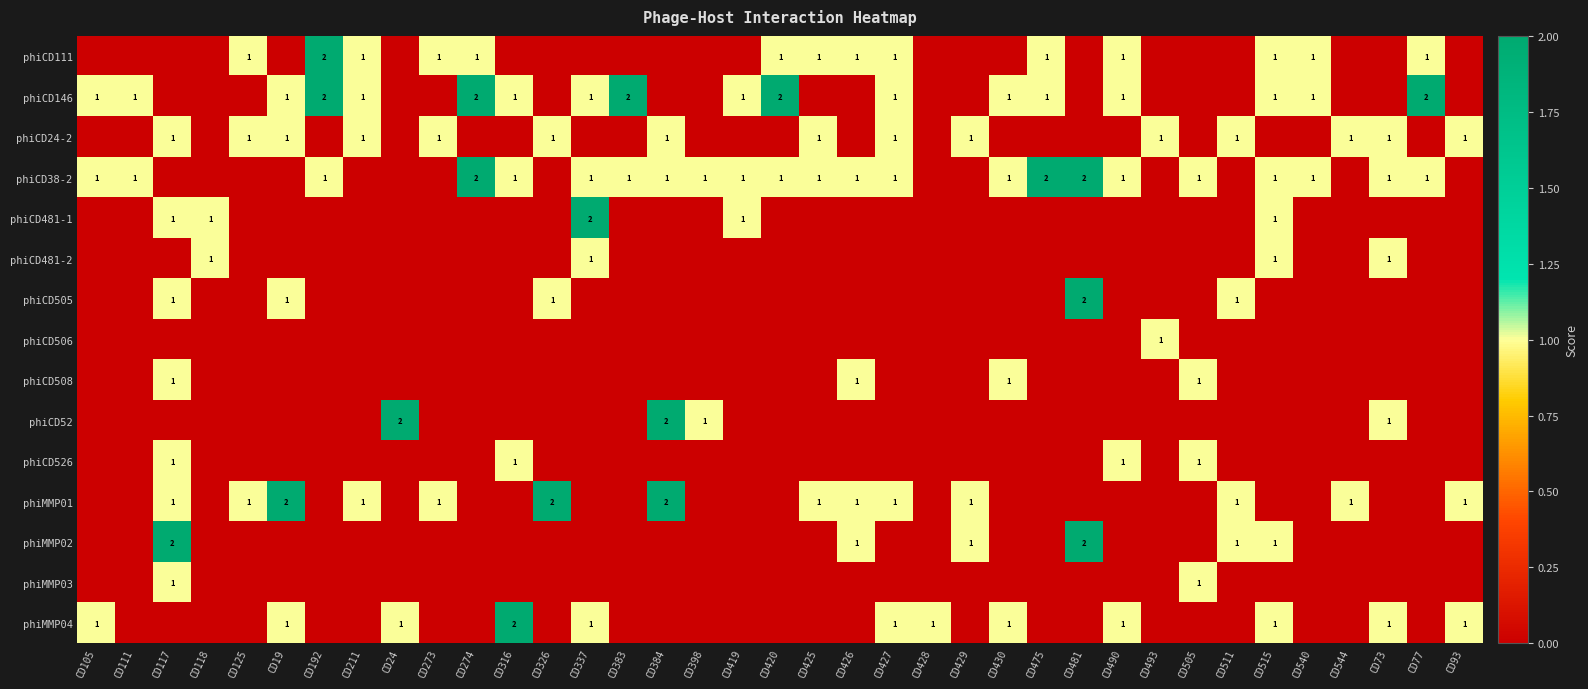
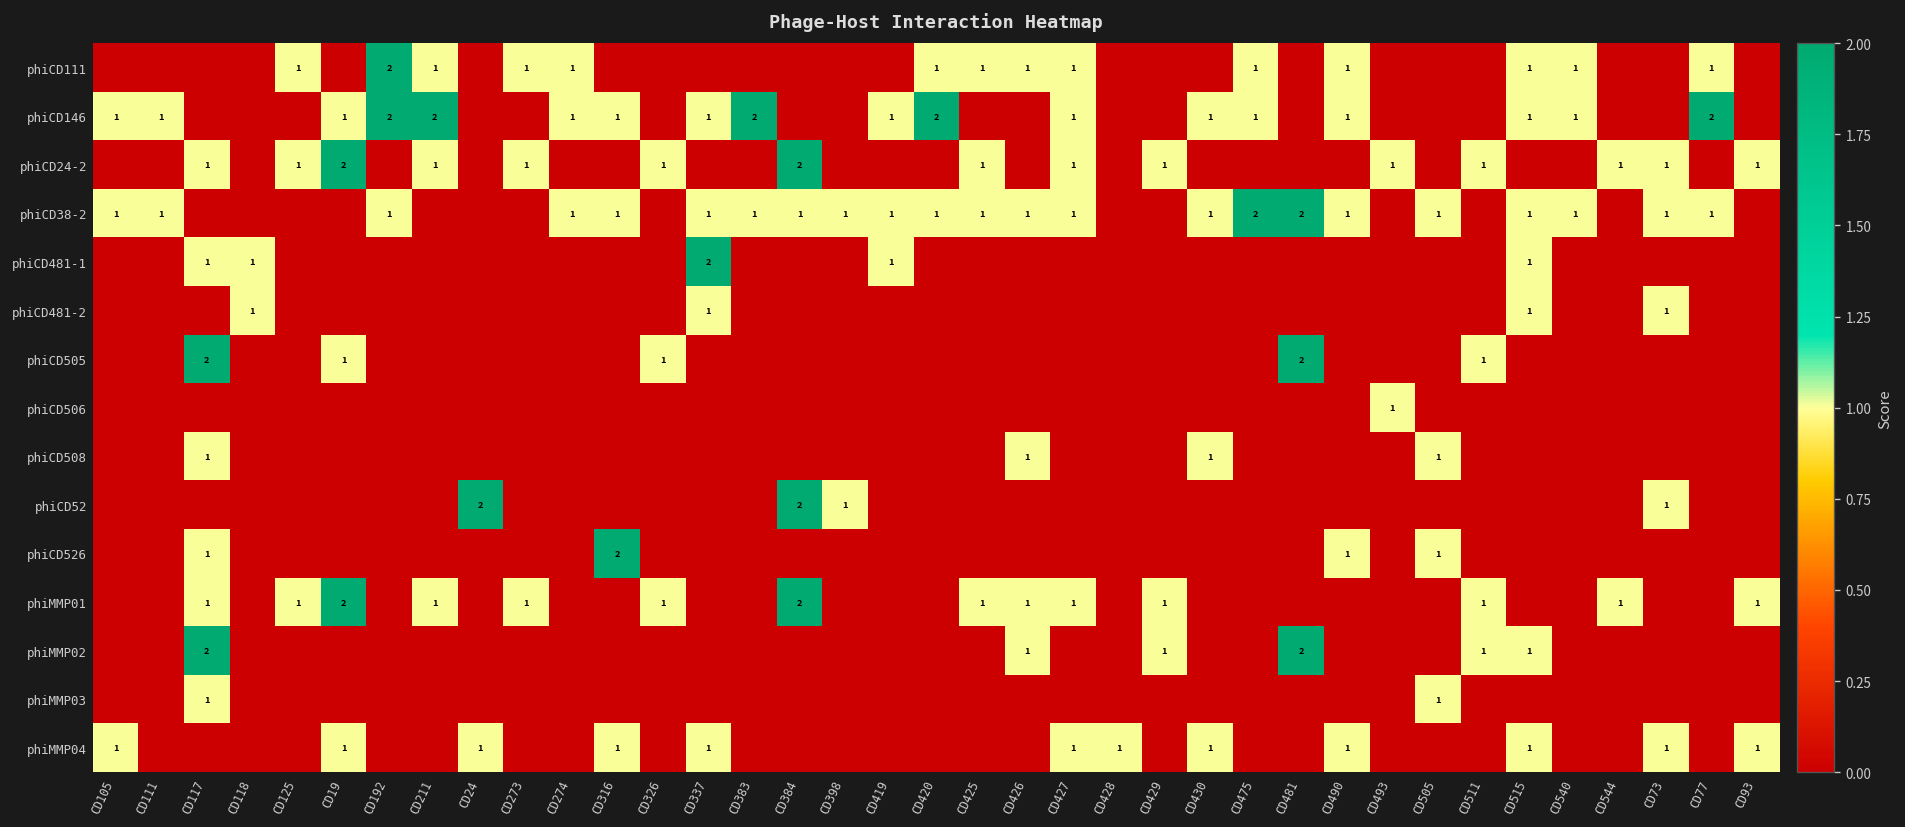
  {
    "phiCD111": {
      "CD125": 1,
      "CD192": 2,
      "CD211": 1,
      "CD273": 1,
      "CD274": 1,
      "CD420": 1,
      "CD425": 1,
      "CD426": 1,
      "CD427": 1,
      "CD475": 1,
      "CD490": 1,
      "CD515": 1,
      "CD540": 1,
      "CD77": 1
    },
    "phiCD146": {
      "CD105": 1,
      "CD111": 1,
      "CD19": 1,
      "CD192": 2,
-     "CD211": 1,
-     "CD274": 2,
+     "CD211": 2,
+     "CD274": 1,
      "CD316": 1,
      "CD337": 1,
      "CD383": 2,
      "CD419": 1,
      "CD420": 2,
      "CD427": 1,
      "CD430": 1,
      "CD475": 1,
      "CD490": 1,
      "CD515": 1,
      "CD540": 1,
      "CD77": 2
    },
    "phiCD24-2": {
      "CD117": 1,
      "CD125": 1,
-     "CD19": 1,
+     "CD19": 2,
      "CD211": 1,
      "CD273": 1,
      "CD326": 1,
-     "CD384": 1,
+     "CD384": 2,
      "CD425": 1,
      "CD427": 1,
      "CD429": 1,
      "CD493": 1,
      "CD511": 1,
      "CD544": 1,
      "CD73": 1,
      "CD93": 1
    },
    "phiCD38-2": {
      "CD105": 1,
      "CD111": 1,
      "CD192": 1,
-     "CD274": 2,
+     "CD274": 1,
      "CD316": 1,
      "CD337": 1,
      "CD383": 1,
      "CD384": 1,
      "CD398": 1,
      "CD419": 1,
      "CD420": 1,
      "CD425": 1,
      "CD426": 1,
      "CD427": 1,
      "CD430": 1,
      "CD475": 2,
      "CD481": 2,
      "CD490": 1,
      "CD505": 1,
      "CD515": 1,
      "CD540": 1,
      "CD73": 1,
      "CD77": 1
    },
    "phiCD481-1": {
      "CD117": 1,
      "CD118": 1,
      "CD337": 2,
      "CD419": 1,
      "CD515": 1
    },
    "phiCD481-2": {
      "CD118": 1,
      "CD337": 1,
      "CD515": 1,
      "CD73": 1
    },
    "phiCD505": {
-     "CD117": 1,
+     "CD117": 2,
      "CD19": 1,
      "CD326": 1,
      "CD481": 2,
      "CD511": 1
    },
    "phiCD506": {
      "CD493": 1
    },
    "phiCD508": {
      "CD117": 1,
      "CD426": 1,
      "CD430": 1,
      "CD505": 1
    },
    "phiCD52": {
      "CD24": 2,
      "CD384": 2,
      "CD398": 1,
      "CD73": 1
    },
    "phiCD526": {
      "CD117": 1,
-     "CD316": 1,
+     "CD316": 2,
      "CD490": 1,
      "CD505": 1
    },
    "phiMMP01": {
      "CD117": 1,
      "CD125": 1,
      "CD19": 2,
      "CD211": 1,
      "CD273": 1,
-     "CD326": 2,
+     "CD326": 1,
      "CD384": 2,
      "CD425": 1,
      "CD426": 1,
      "CD427": 1,
      "CD429": 1,
      "CD511": 1,
      "CD544": 1,
      "CD93": 1
    },
    "phiMMP02": {
      "CD117": 2,
      "CD426": 1,
      "CD429": 1,
      "CD481": 2,
      "CD511": 1,
      "CD515": 1
    },
    "phiMMP03": {
      "CD117": 1,
      "CD505": 1
    },
    "phiMMP04": {
      "CD105": 1,
      "CD19": 1,
      "CD24": 1,
-     "CD316": 2,
+     "CD316": 1,
      "CD337": 1,
      "CD427": 1,
      "CD428": 1,
      "CD430": 1,
      "CD490": 1,
      "CD515": 1,
      "CD73": 1,
      "CD93": 1
    }
  }
